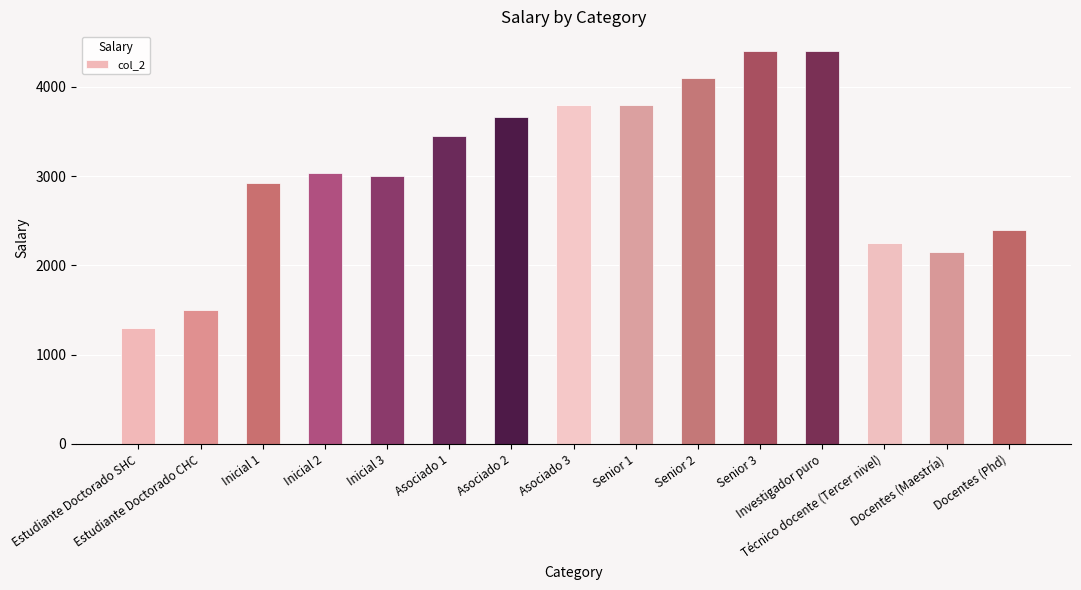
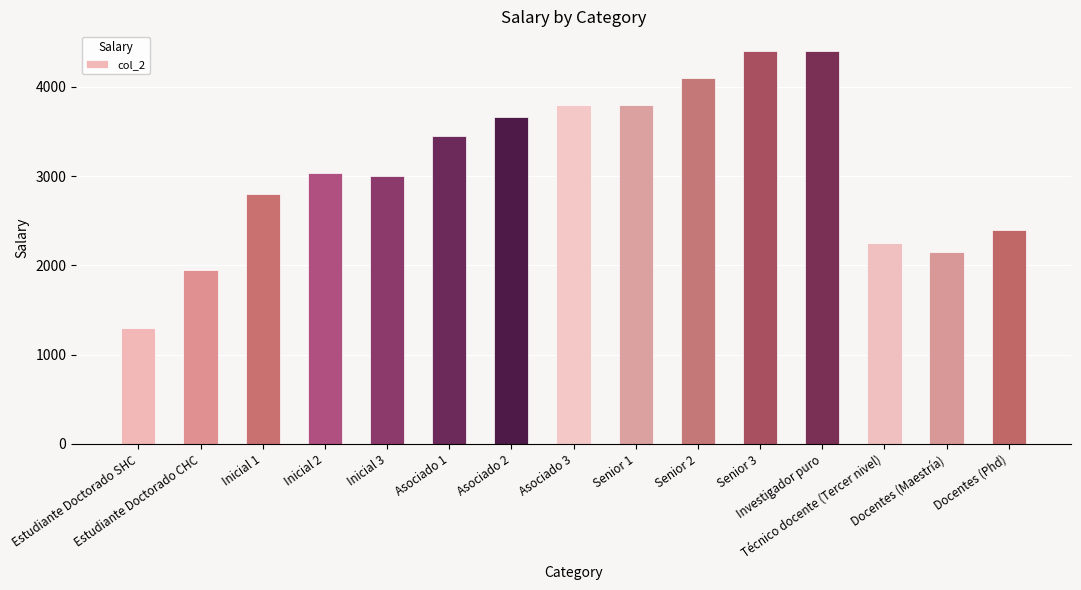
  {
    "Estudiante Doctorado SHC": 1300,
-   "Estudiante Doctorado CHC": 1500,
-   "Inicial 1": 2900,
+   "Estudiante Doctorado CHC": 1900,
+   "Inicial 1": 2800,
    "Inicial 2": 3000,
    "Inicial 3": 3000,
    "Asociado 1": 3400,
    "Asociado 2": 3700,
    "Asociado 3": 3800,
    "Senior 1": 3800,
    "Senior 2": 4100,
    "Senior 3": 4400,
    "Investigador puro": 4400,
    "Técnico docente (Tercer nivel)": 2200,
    "Docentes (Maestría)": 2200,
    "Docentes (Phd)": 2400
  }
